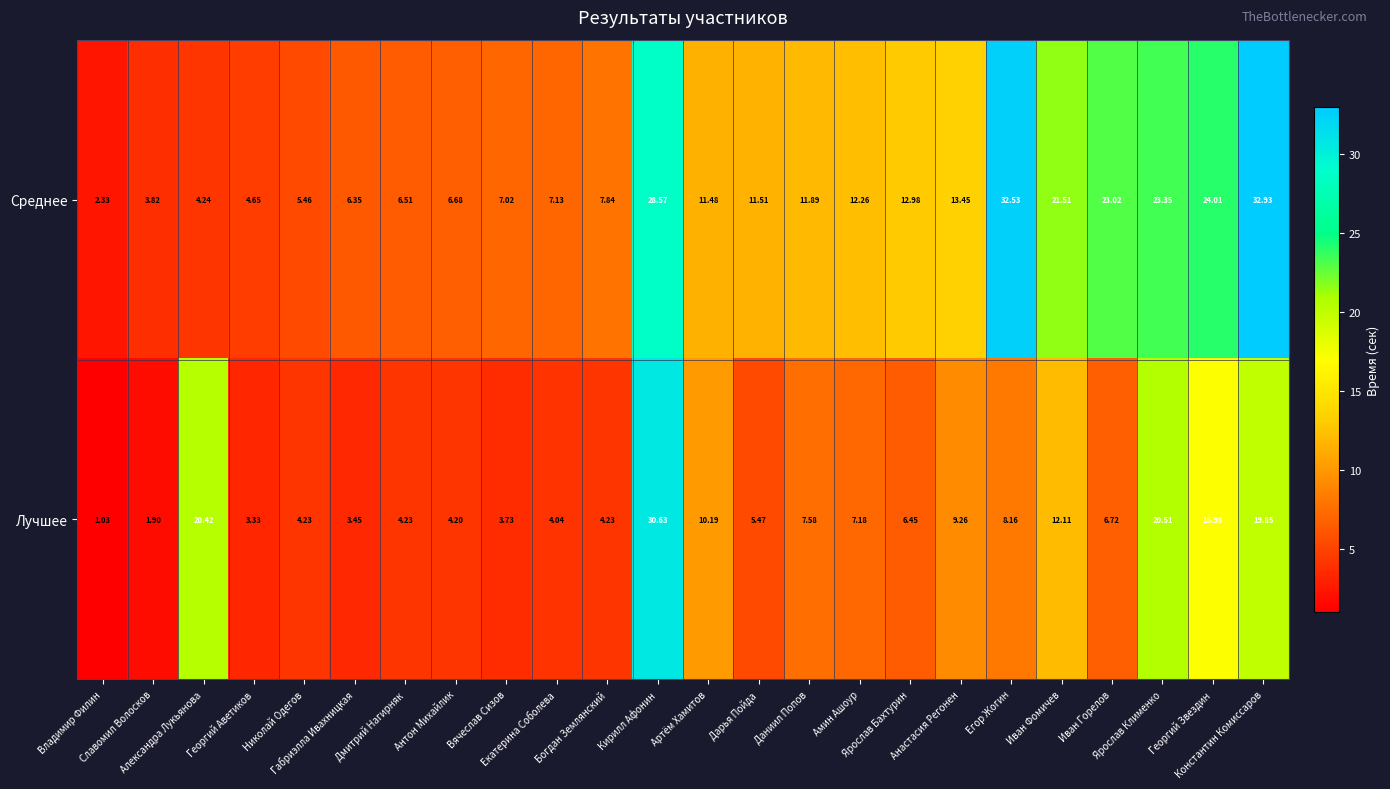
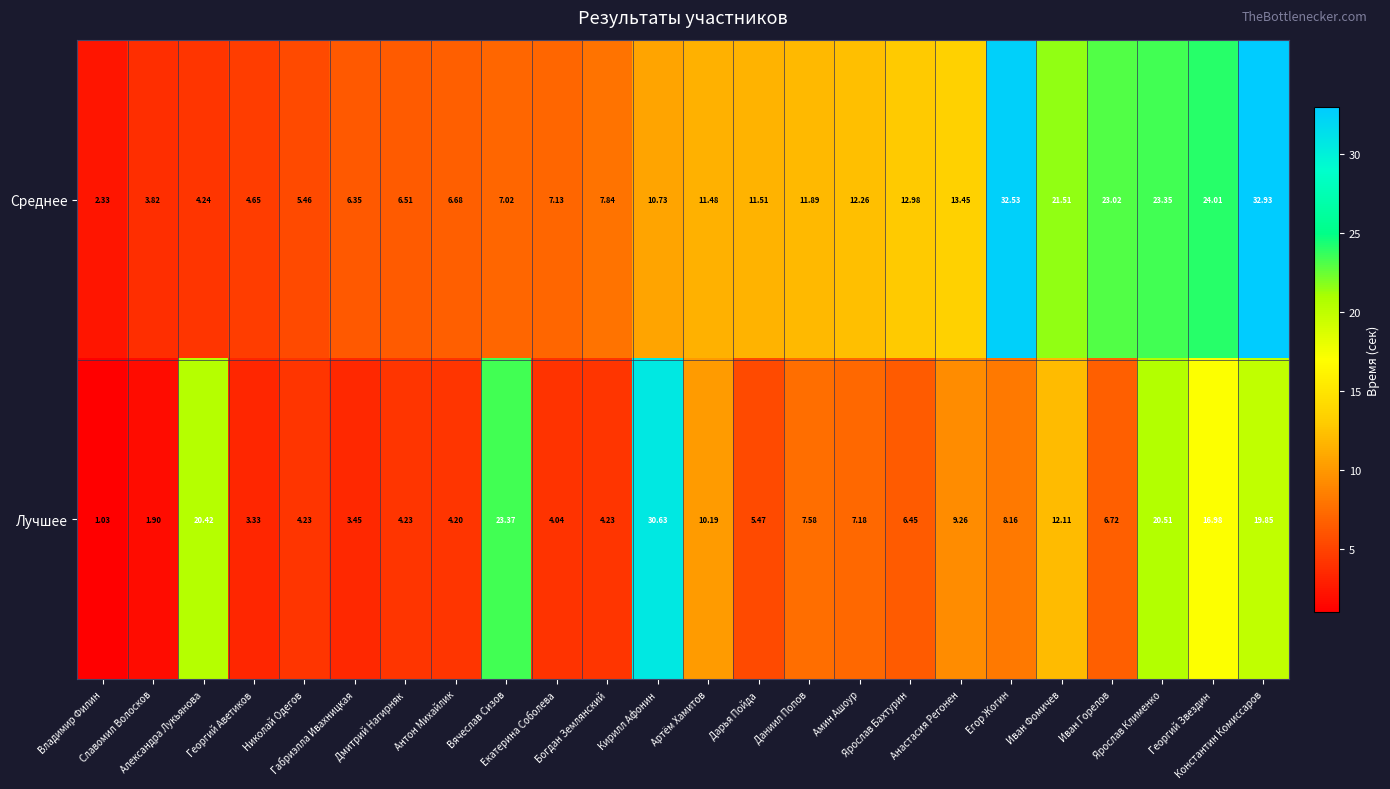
  {
    "Среднее": {
      "Владимир Филин": 2.33,
      "Славомил Волосков": 3.82,
      "Александра Лукьянова": 4.24,
      "Георгий Аветиков": 4.65,
      "Николай Одегов": 5.46,
      "Габриэлла Ивахницкая": 6.35,
      "Дмитрий Нагирняк": 6.51,
      "Антон Михайлик": 6.68,
      "Вячеслав Сизов": 7.02,
      "Екатерина Соболева": 7.13,
      "Богдан Землянский": 7.84,
-     "Кирилл Афонин": 28.57,
+     "Кирилл Афонин": 10.73,
      "Артём Хамитов": 11.48,
      "Дарья Пойда": 11.51,
      "Даниил Попов": 11.89,
      "Амин Ашоур": 12.26,
      "Ярослав Бахтурин": 12.98,
      "Анастасия Регонен": 13.45,
      "Егор Жогин": 32.53,
      "Иван Фомичев": 21.51,
      "Иван Горелов": 23.02,
      "Ярослав Клименко": 23.35,
      "Георгий Звездин": 24.01,
      "Константин Комиссаров": 32.93
    },
    "Лучшее": {
      "Владимир Филин": 1.03,
      "Славомил Волосков": 1.90,
      "Александра Лукьянова": 20.42,
      "Георгий Аветиков": 3.33,
      "Николай Одегов": 4.23,
      "Габриэлла Ивахницкая": 3.45,
      "Дмитрий Нагирняк": 4.23,
      "Антон Михайлик": 4.20,
-     "Вячеслав Сизов": 3.73,
+     "Вячеслав Сизов": 23.37,
      "Екатерина Соболева": 4.04,
      "Богдан Землянский": 4.23,
      "Кирилл Афонин": 30.63,
      "Артём Хамитов": 10.19,
      "Дарья Пойда": 5.47,
      "Даниил Попов": 7.58,
      "Амин Ашоур": 7.18,
      "Ярослав Бахтурин": 6.45,
      "Анастасия Регонен": 9.26,
      "Егор Жогин": 8.16,
      "Иван Фомичев": 12.11,
      "Иван Горелов": 6.72,
      "Ярослав Клименко": 20.51,
      "Георгий Звездин": 16.98,
      "Константин Комиссаров": 19.85
    }
  }
